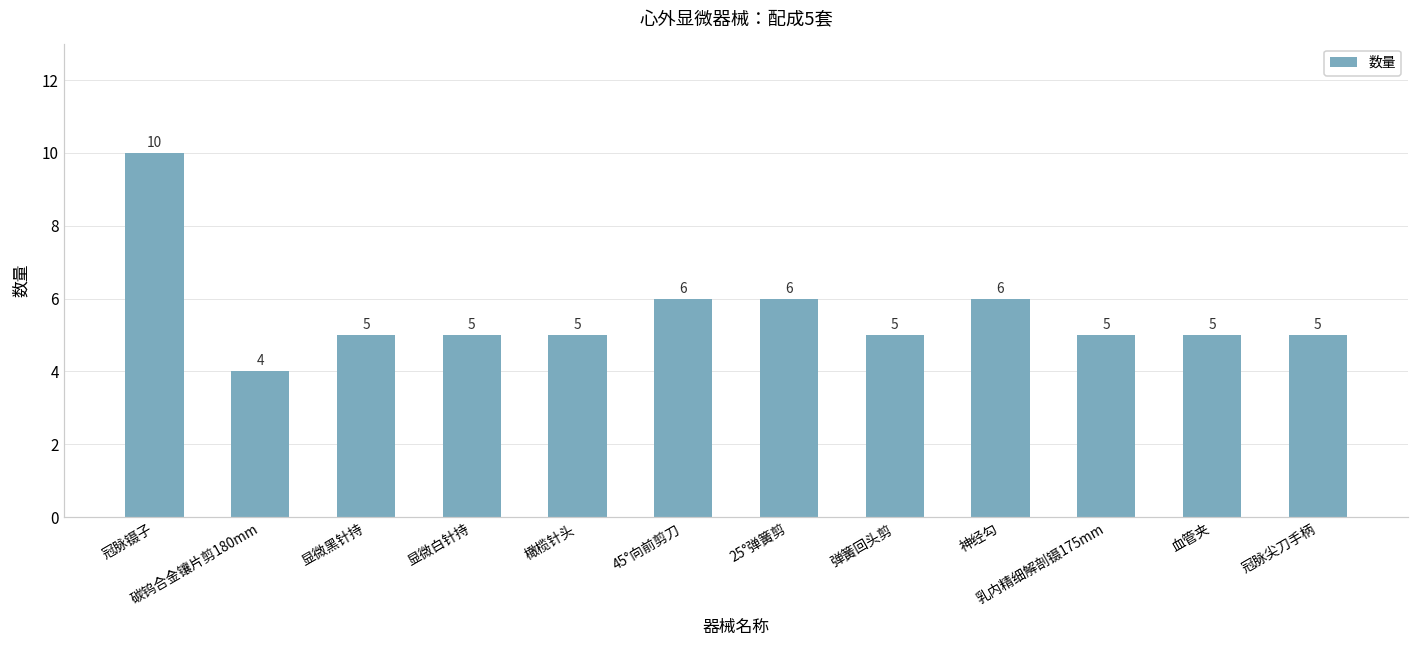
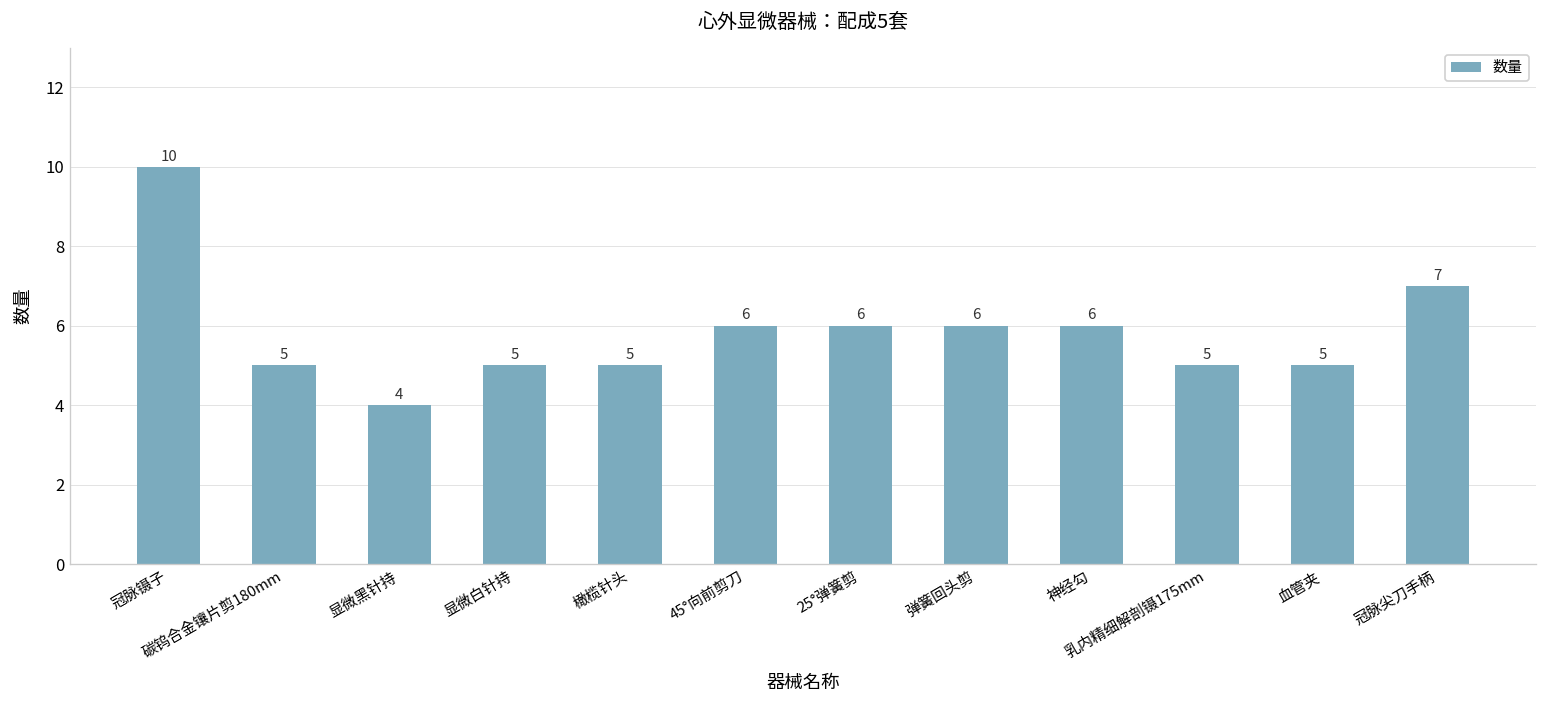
  {
    "冠脉镊子": 10,
-   "碳钨合金镶片剪180mm": 4,
-   "显微黑针持": 5,
+   "碳钨合金镶片剪180mm": 5,
+   "显微黑针持": 4,
    "显微白针持": 5,
    "橄榄针头": 5,
    "45°向前剪刀": 6,
    "25°弹簧剪": 6,
-   "弹簧回头剪": 5,
+   "弹簧回头剪": 6,
    "神经勾": 6,
    "乳内精细解剖镊175mm": 5,
    "血管夹": 5,
-   "冠脉尖刀手柄": 5
+   "冠脉尖刀手柄": 7
  }
